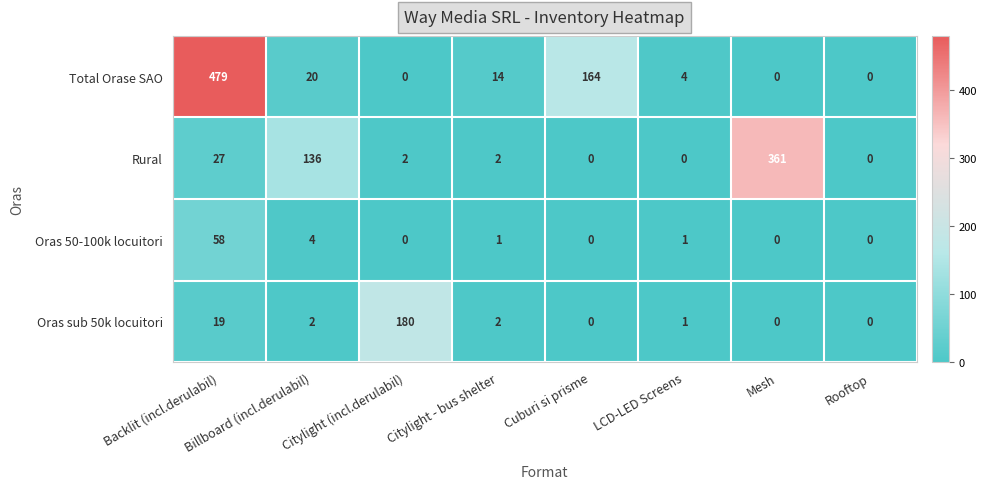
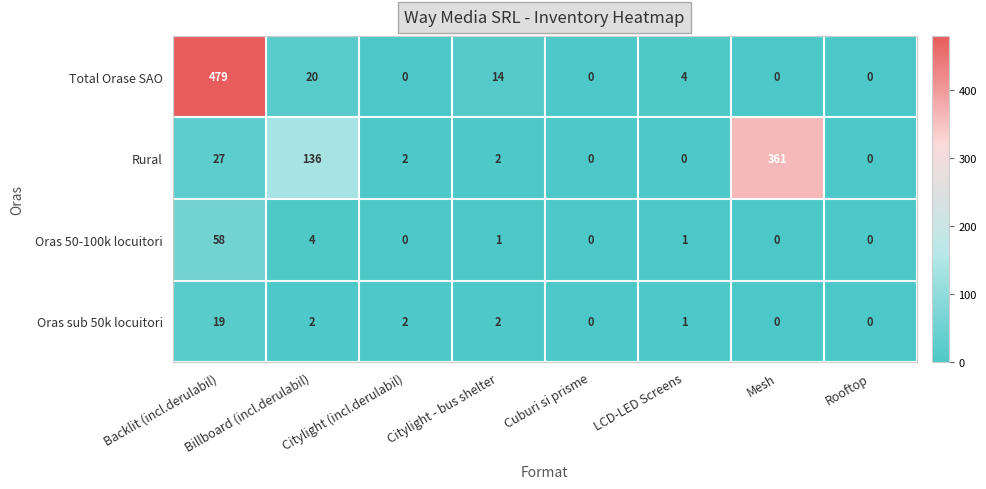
  {
    "Total Orase SAO": {
      "Backlit (incl.derulabil)": 479,
      "Billboard (incl.derulabil)": 20,
      "Citylight (incl.derulabil)": 0,
      "Citylight - bus shelter": 14,
-     "Cuburi si prisme": 164,
+     "Cuburi si prisme": 0,
      "LCD-LED Screens": 4,
      "Mesh": 0,
      "Rooftop": 0
    },
    "Rural": {
      "Backlit (incl.derulabil)": 27,
      "Billboard (incl.derulabil)": 136,
      "Citylight (incl.derulabil)": 2,
      "Citylight - bus shelter": 2,
      "Cuburi si prisme": 0,
      "LCD-LED Screens": 0,
      "Mesh": 361,
      "Rooftop": 0
    },
    "Oras 50-100k locuitori": {
      "Backlit (incl.derulabil)": 58,
      "Billboard (incl.derulabil)": 4,
      "Citylight (incl.derulabil)": 0,
      "Citylight - bus shelter": 1,
      "Cuburi si prisme": 0,
      "LCD-LED Screens": 1,
      "Mesh": 0,
      "Rooftop": 0
    },
    "Oras sub 50k locuitori": {
      "Backlit (incl.derulabil)": 19,
      "Billboard (incl.derulabil)": 2,
-     "Citylight (incl.derulabil)": 180,
+     "Citylight (incl.derulabil)": 2,
      "Citylight - bus shelter": 2,
      "Cuburi si prisme": 0,
      "LCD-LED Screens": 1,
      "Mesh": 0,
      "Rooftop": 0
    }
  }
